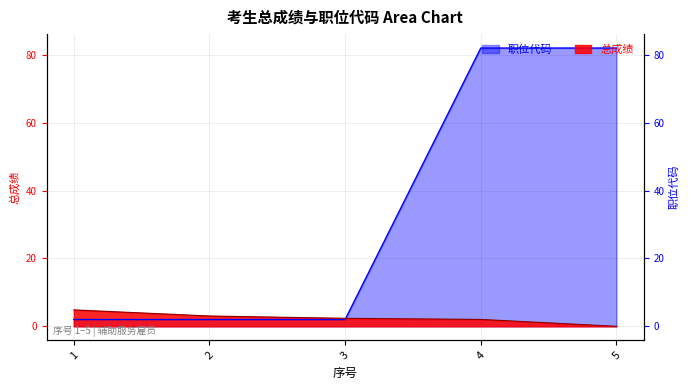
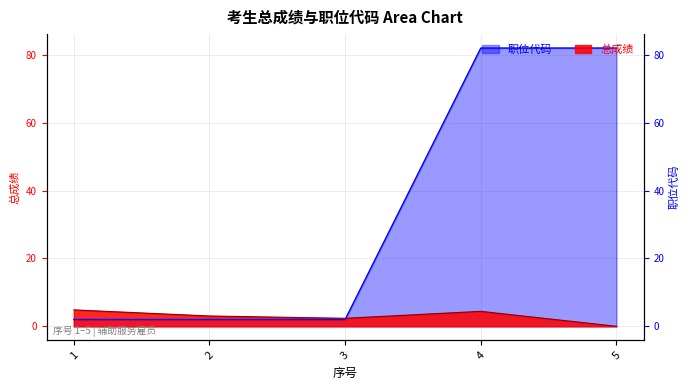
  {
    "职位代码": {
      "2": 2,
      "4": 82,
      "5": 82
    },
    "总成绩": {
      "2": 3,
-     "4": 2,
+     "4": 4,
      "5": 0
    }
  }
